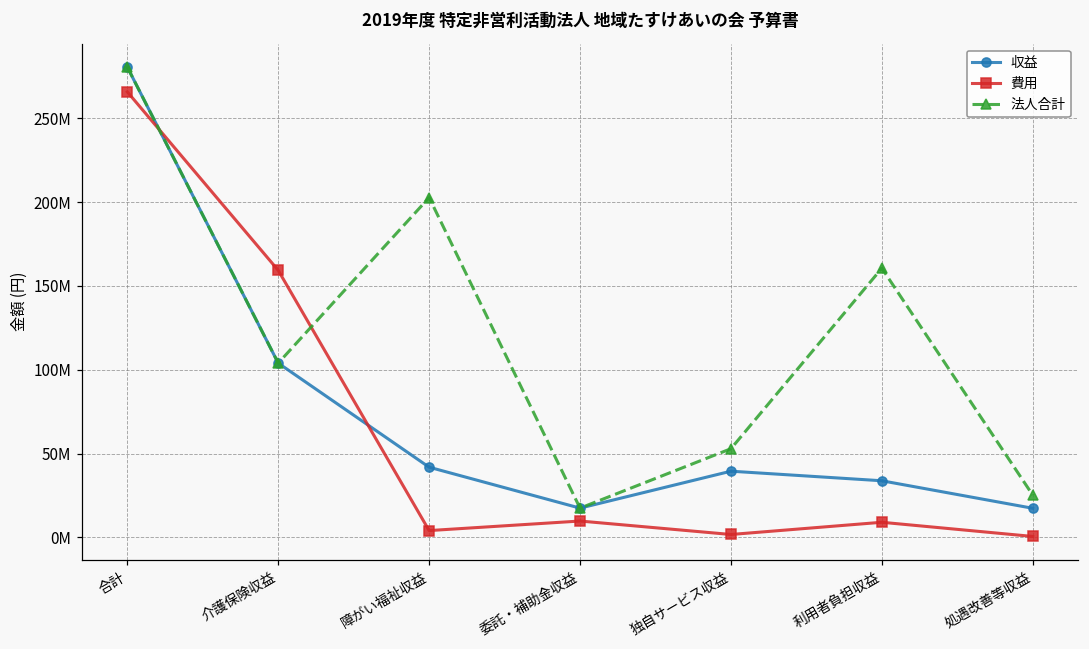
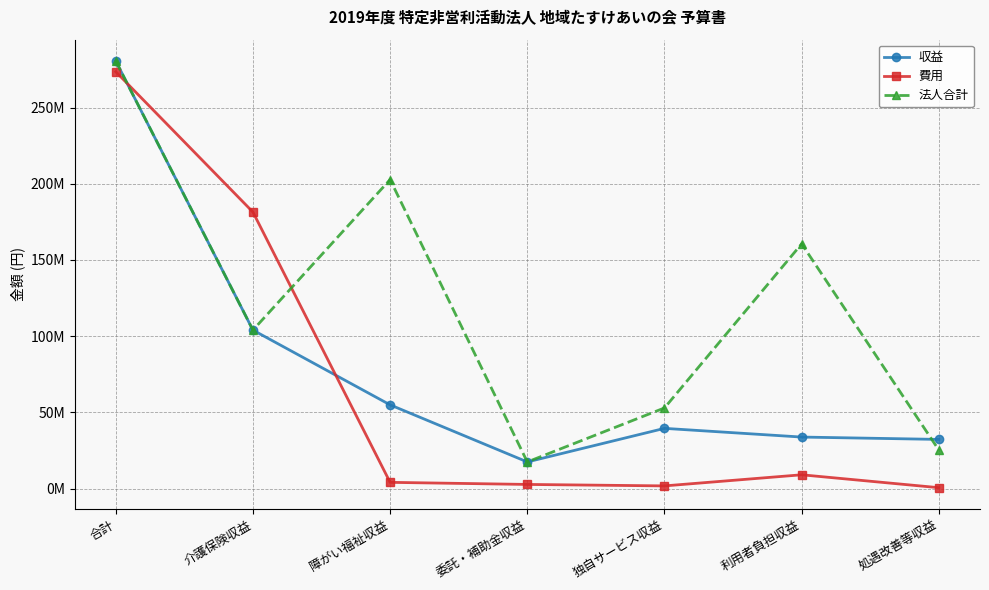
  {
    "収益": {
-     "障がい福祉収益": 42000000,
+     "障がい福祉収益": 55000000,
      "独自サービス収益": 40000000,
      "利用者負担収益": 34000000,
-     "処遇改善等収益": 17000000
+     "処遇改善等収益": 32000000
    },
    "費用": {
-     "合計": 266000000,
-     "介護保険収益": 159000000,
+     "合計": 274000000,
+     "介護保険収益": 181000000,
      "障がい福祉収益": 4000000,
-     "委託・補助金収益": 10000000,
+     "委託・補助金収益": 3000000,
      "独自サービス収益": 2000000,
      "利用者負担収益": 9000000,
      "処遇改善等収益": 1000000
    },
    "法人合計": {
      "障がい福祉収益": 203000000,
      "独自サービス収益": 53000000,
      "利用者負担収益": 161000000,
      "処遇改善等収益": 25000000
    }
  }
